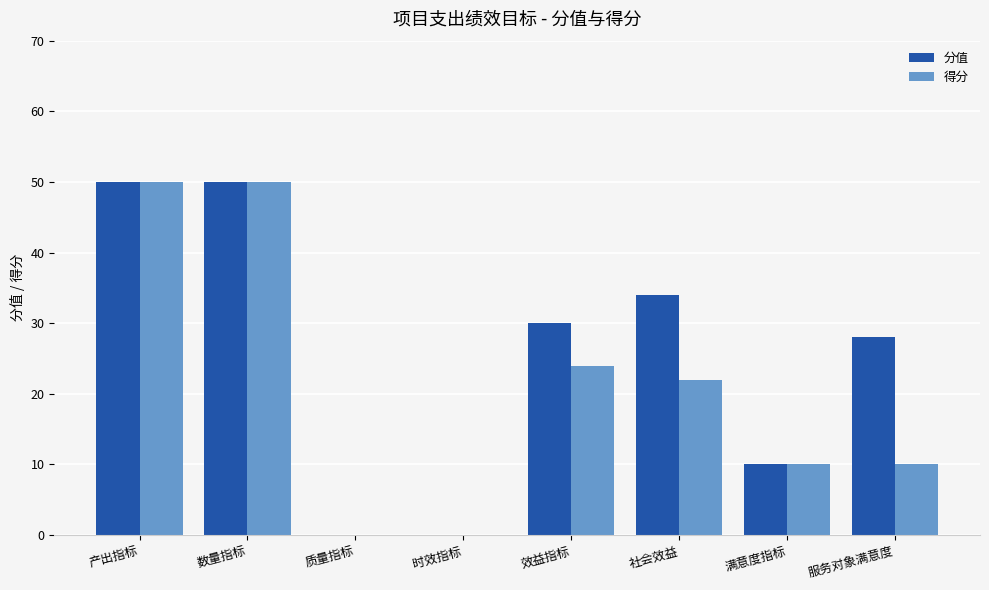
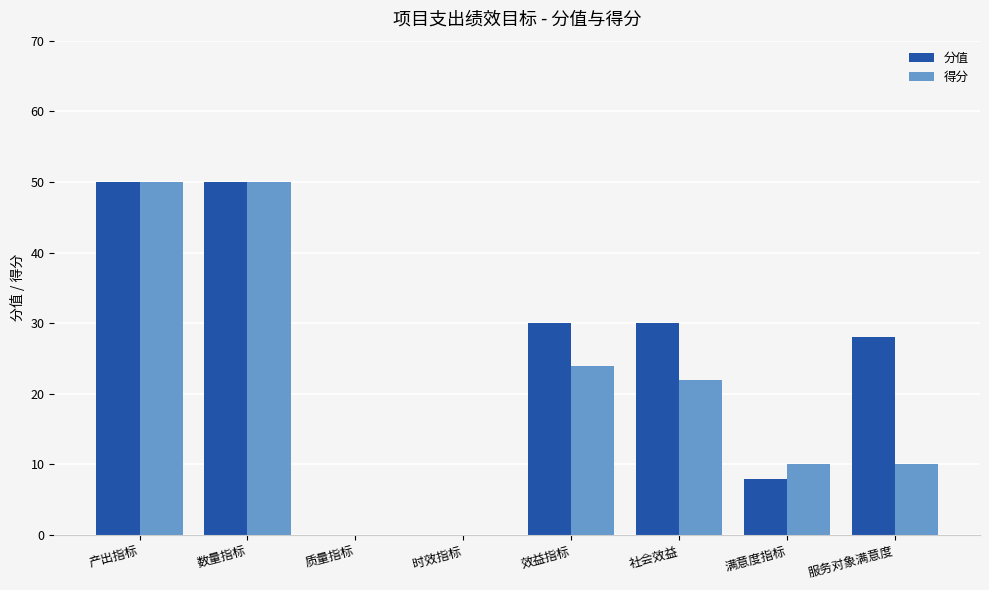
  {
    "分值": {
      "产出指标": 50,
      "数量指标": 50,
      "质量指标": 0,
      "时效指标": 0,
      "效益指标": 30,
-     "社会效益": 34,
-     "满意度指标": 10,
+     "社会效益": 30,
+     "满意度指标": 8,
      "服务对象满意度": 28
    },
    "得分": {
      "产出指标": 50,
      "数量指标": 50,
      "质量指标": 0,
      "时效指标": 0,
      "效益指标": 24,
      "社会效益": 22,
      "满意度指标": 10,
      "服务对象满意度": 10
    }
  }
